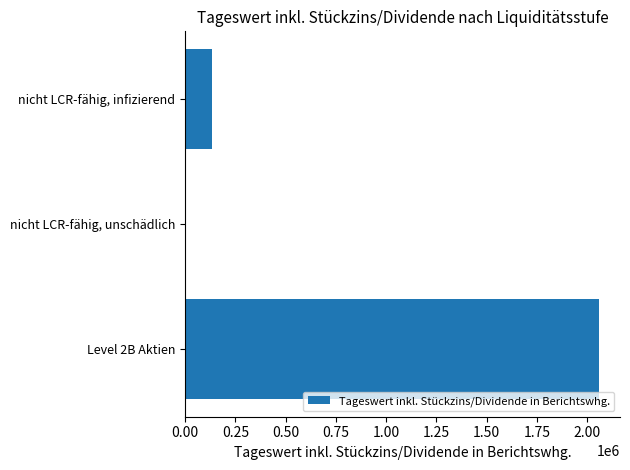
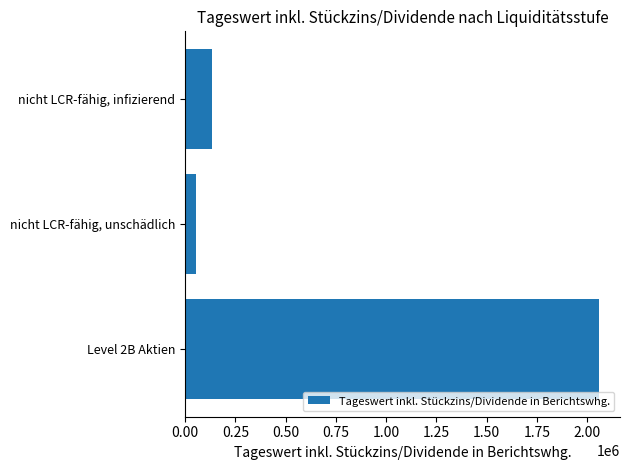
  {
    "nicht LCR-fähig, infizierend": 130000,
-   "nicht LCR-fähig, unschädlich": 0,
+   "nicht LCR-fähig, unschädlich": 50000,
    "Level 2B Aktien": 2060000
  }
